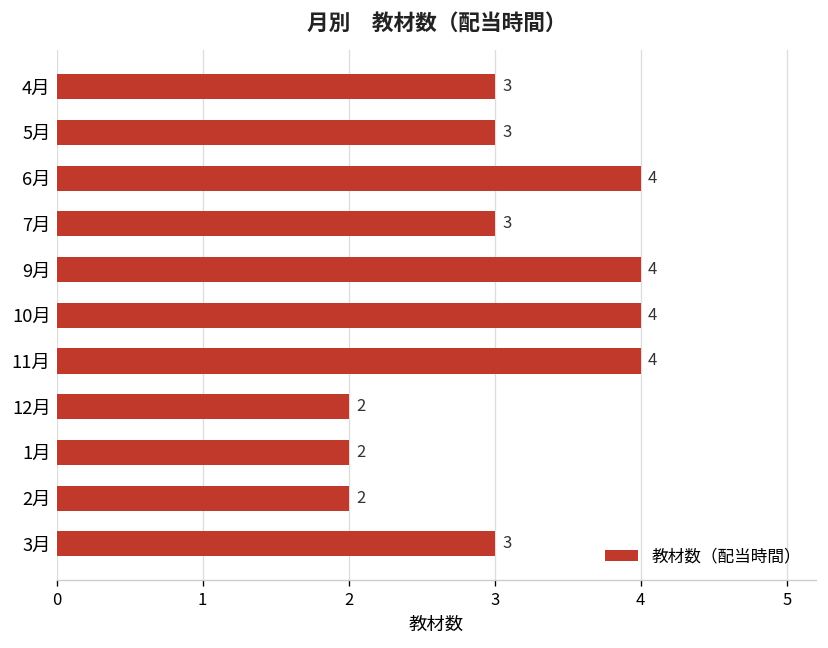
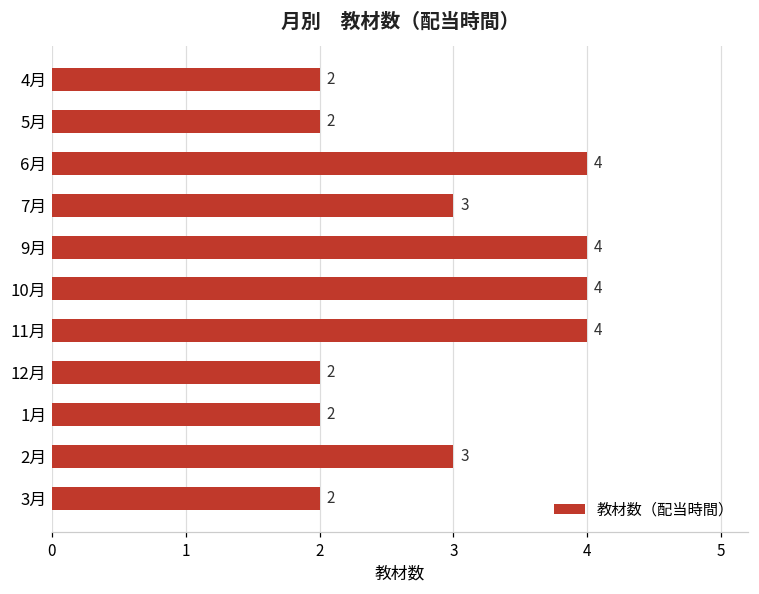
  {
-   "4月": 3,
-   "5月": 3,
+   "4月": 2,
+   "5月": 2,
    "6月": 4,
    "7月": 3,
    "9月": 4,
    "10月": 4,
    "11月": 4,
    "12月": 2,
    "1月": 2,
-   "2月": 2,
-   "3月": 3
+   "2月": 3,
+   "3月": 2
  }
